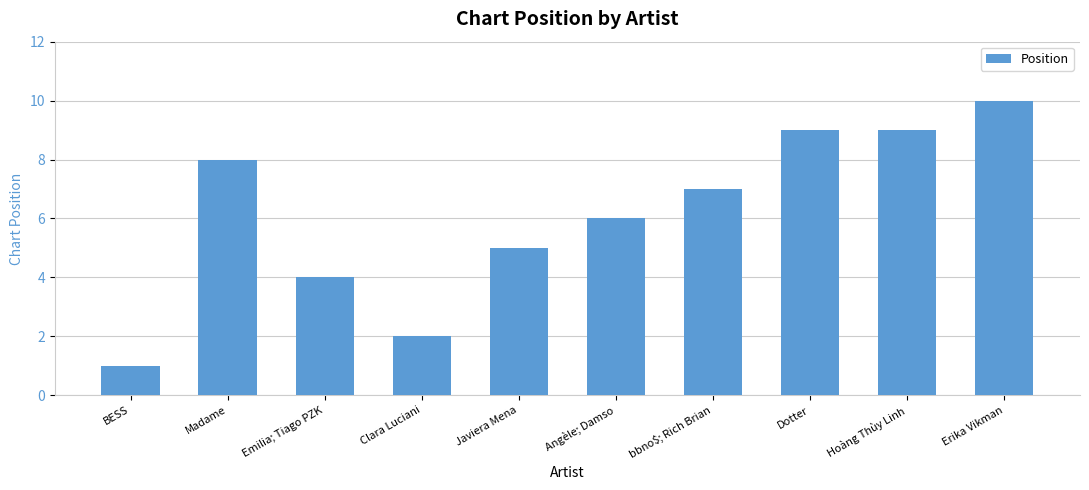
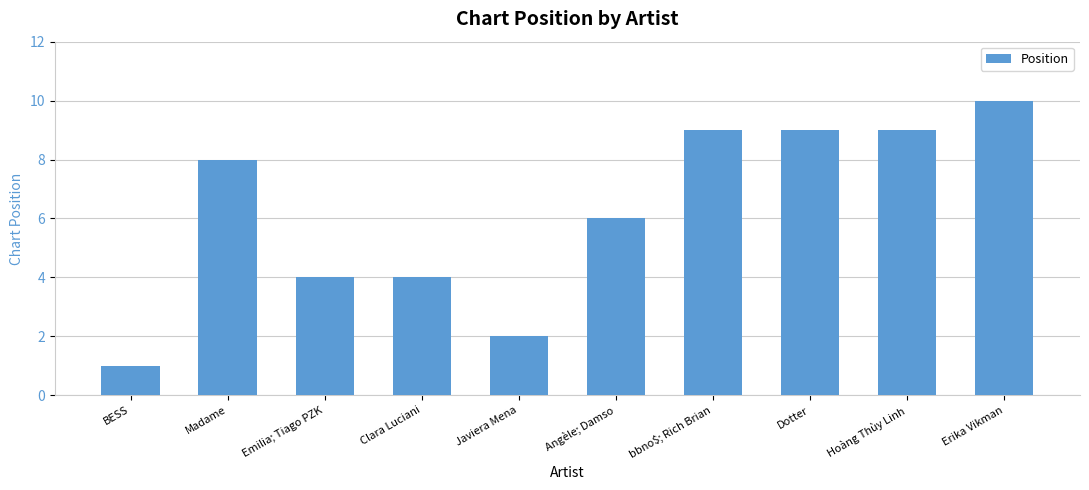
  {
    "BESS": 1,
    "Madame": 8,
    "Emilia; Tiago PZK": 4,
-   "Clara Luciani": 2,
-   "Javiera Mena": 5,
+   "Clara Luciani": 4,
+   "Javiera Mena": 2,
    "Angèle; Damso": 6,
-   "bbno$; Rich Brian": 7,
+   "bbno$; Rich Brian": 9,
    "Dotter": 9,
    "Hoàng Thùy Linh": 9,
    "Erika Vikman": 10
  }
